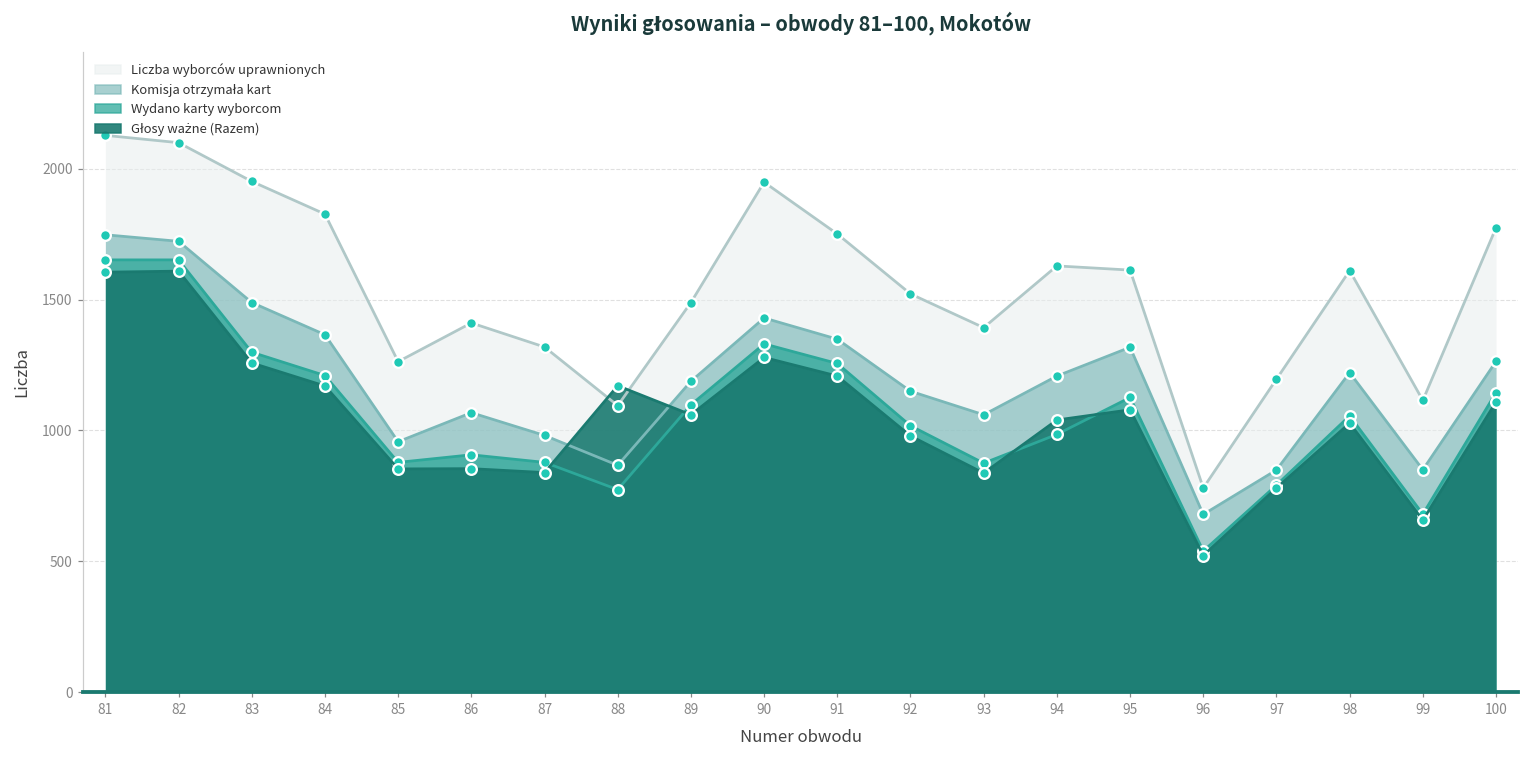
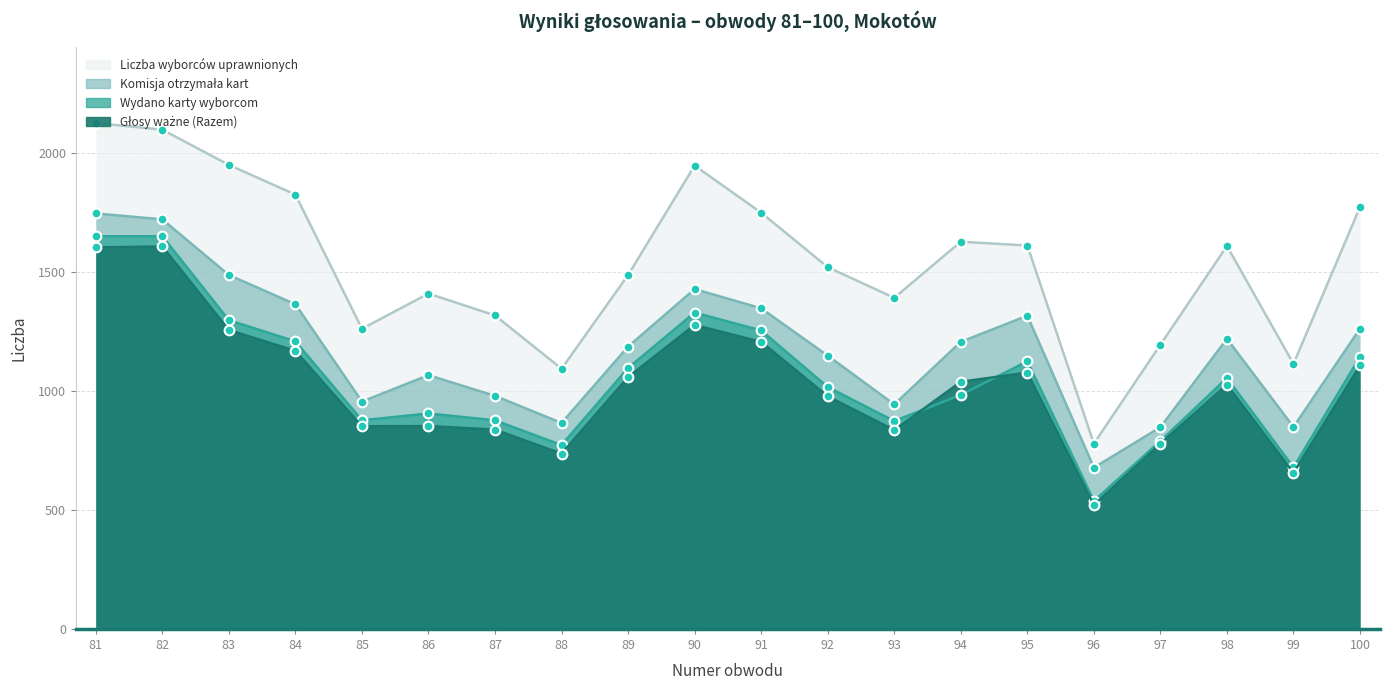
  {
    "Liczba wyborców uprawnionych": {
      "81": 2130,
      "82": 2100,
      "83": 1950,
      "84": 1830,
      "85": 1260,
      "86": 1410,
      "87": 1320,
      "88": 1100,
      "89": 1490,
      "90": 1950,
      "91": 1750,
      "92": 1520,
      "93": 1390,
      "94": 1630,
      "95": 1610,
      "96": 780,
      "97": 1200,
      "98": 1610,
      "99": 1120,
      "100": 1780
    },
    "Komisja otrzymała kart": {
      "81": 1750,
      "82": 1720,
      "83": 1490,
      "84": 1370,
      "85": 960,
      "86": 1070,
      "87": 980,
      "88": 870,
      "89": 1190,
      "90": 1430,
      "91": 1350,
      "92": 1150,
-     "93": 1060,
+     "93": 950,
      "94": 1210,
      "95": 1320,
      "96": 680,
      "97": 850,
      "98": 1220,
      "99": 850,
      "100": 1260
    },
    "Wydano karty wyborcom": {
      "81": 1650,
      "82": 1650,
      "83": 1300,
      "84": 1210,
      "85": 880,
      "86": 910,
      "87": 880,
      "88": 770,
      "89": 1100,
      "90": 1330,
      "91": 1260,
      "92": 1020,
      "93": 880,
      "94": 990,
      "95": 1130,
      "96": 540,
      "97": 790,
      "98": 1060,
      "99": 680,
      "100": 1150
    },
    "Głosy ważne (Razem)": {
      "81": 1610,
      "82": 1610,
      "83": 1260,
      "84": 1170,
      "85": 850,
      "86": 850,
      "87": 840,
-     "88": 1170,
+     "88": 740,
      "89": 1060,
      "90": 1280,
      "91": 1210,
      "92": 980,
      "93": 840,
      "94": 1040,
      "95": 1080,
      "96": 520,
      "97": 780,
      "98": 1030,
      "99": 660,
      "100": 1110
    }
  }
